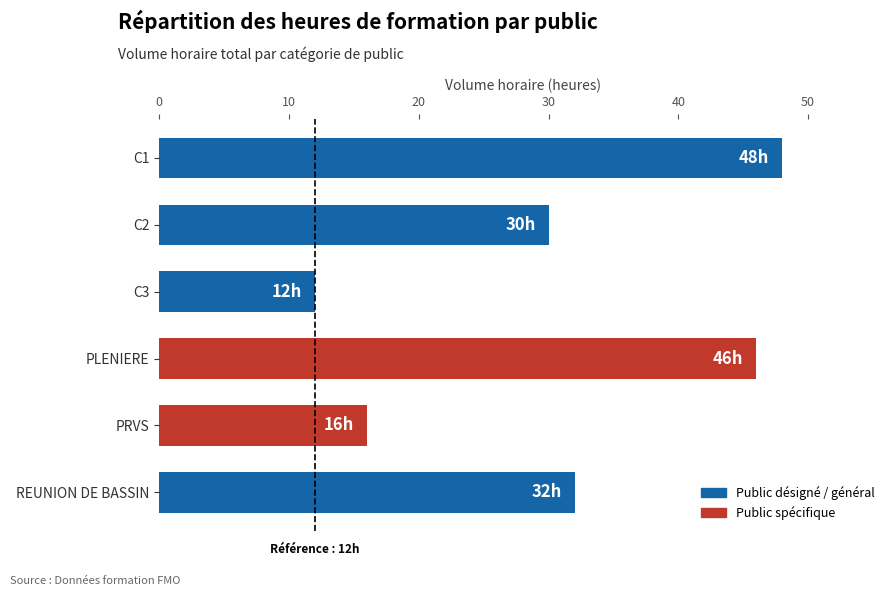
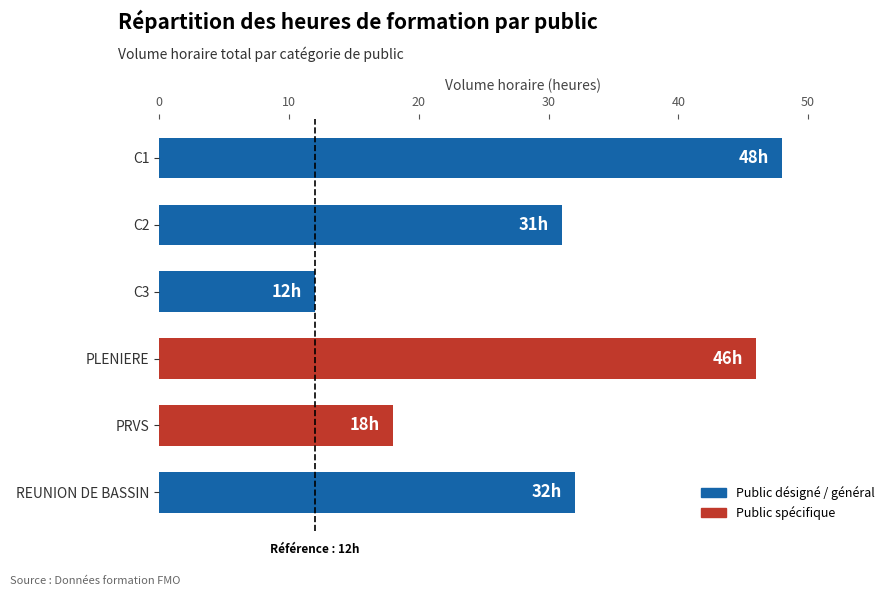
  {
    "C1": "48h",
-   "C2": "30h",
+   "C2": "31h",
    "C3": "12h",
    "PLENIERE": "46h",
-   "PRVS": "16h",
+   "PRVS": "18h",
    "REUNION DE BASSIN": "32h"
  }
